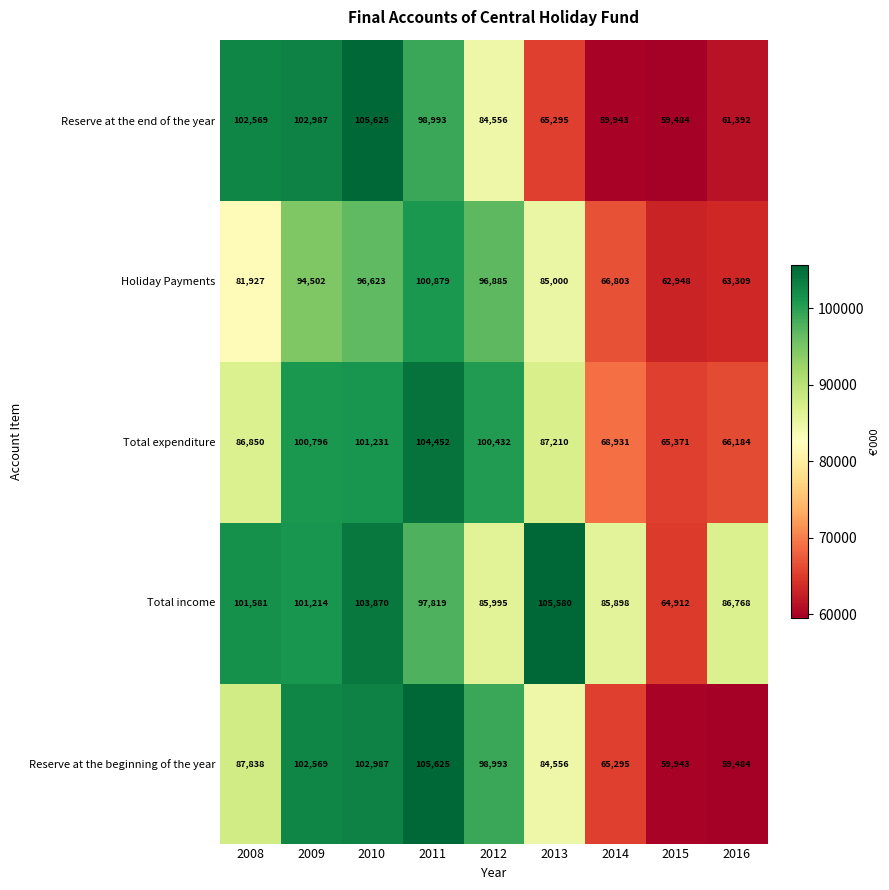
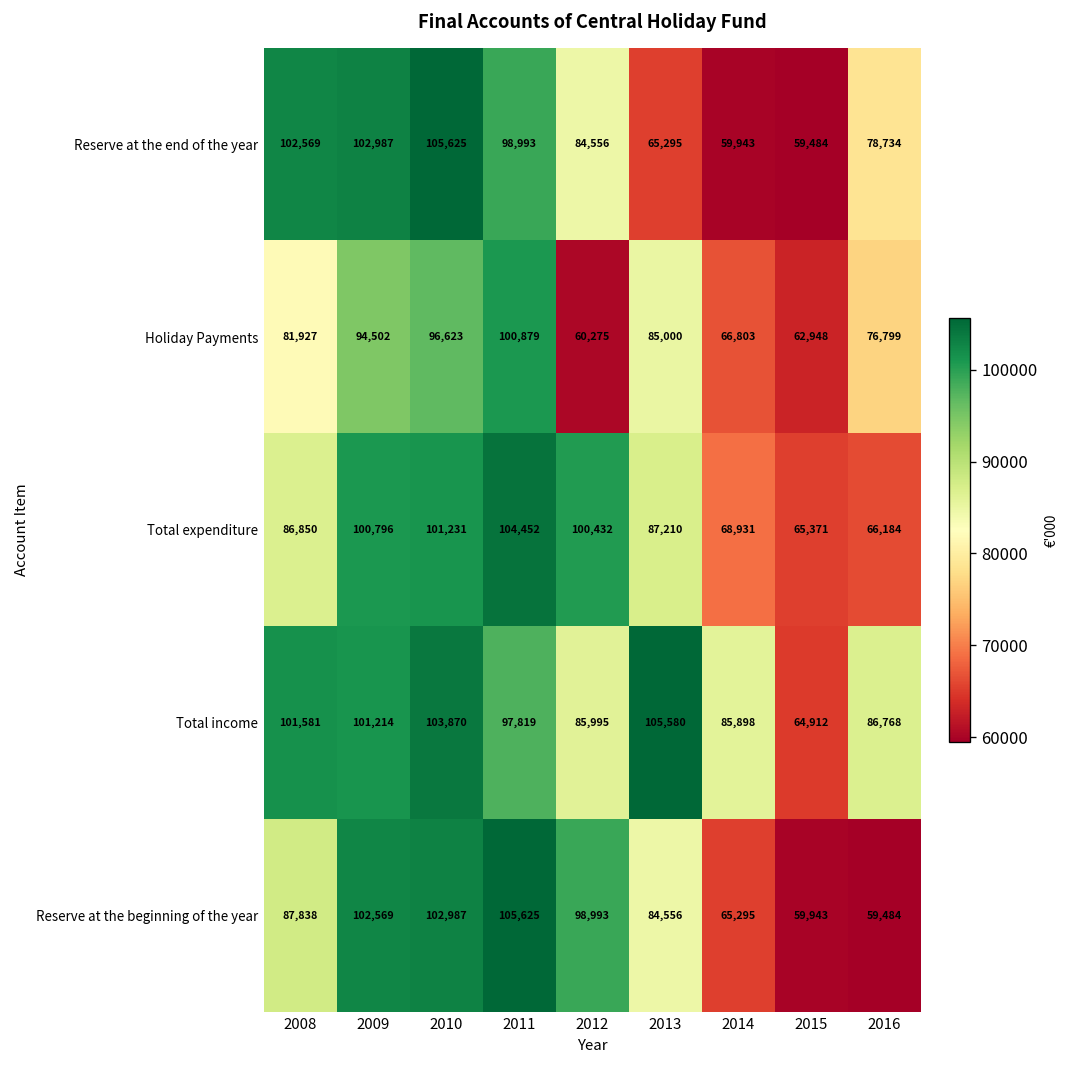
  {
    "Reserve at the end of the year": {
      "2008": "102,569",
      "2009": "102,987",
      "2010": "105,625",
      "2011": "98,993",
      "2012": "84,556",
      "2013": "65,295",
      "2014": "59,943",
      "2015": "59,484",
-     "2016": "61,392"
+     "2016": "78,734"
    },
    "Holiday Payments": {
      "2008": "81,927",
      "2009": "94,502",
      "2010": "96,623",
      "2011": "100,879",
-     "2012": "96,885",
+     "2012": "60,275",
      "2013": "85,000",
      "2014": "66,803",
      "2015": "62,948",
-     "2016": "63,309"
+     "2016": "76,799"
    },
    "Total expenditure": {
      "2008": "86,850",
      "2009": "100,796",
      "2010": "101,231",
      "2011": "104,452",
      "2012": "100,432",
      "2013": "87,210",
      "2014": "68,931",
      "2015": "65,371",
      "2016": "66,184"
    },
    "Total income": {
      "2008": "101,581",
      "2009": "101,214",
      "2010": "103,870",
      "2011": "97,819",
      "2012": "85,995",
      "2013": "105,580",
      "2014": "85,898",
      "2015": "64,912",
      "2016": "86,768"
    },
    "Reserve at the beginning of the year": {
      "2008": "87,838",
      "2009": "102,569",
      "2010": "102,987",
      "2011": "105,625",
      "2012": "98,993",
      "2013": "84,556",
      "2014": "65,295",
      "2015": "59,943",
      "2016": "59,484"
    }
  }
